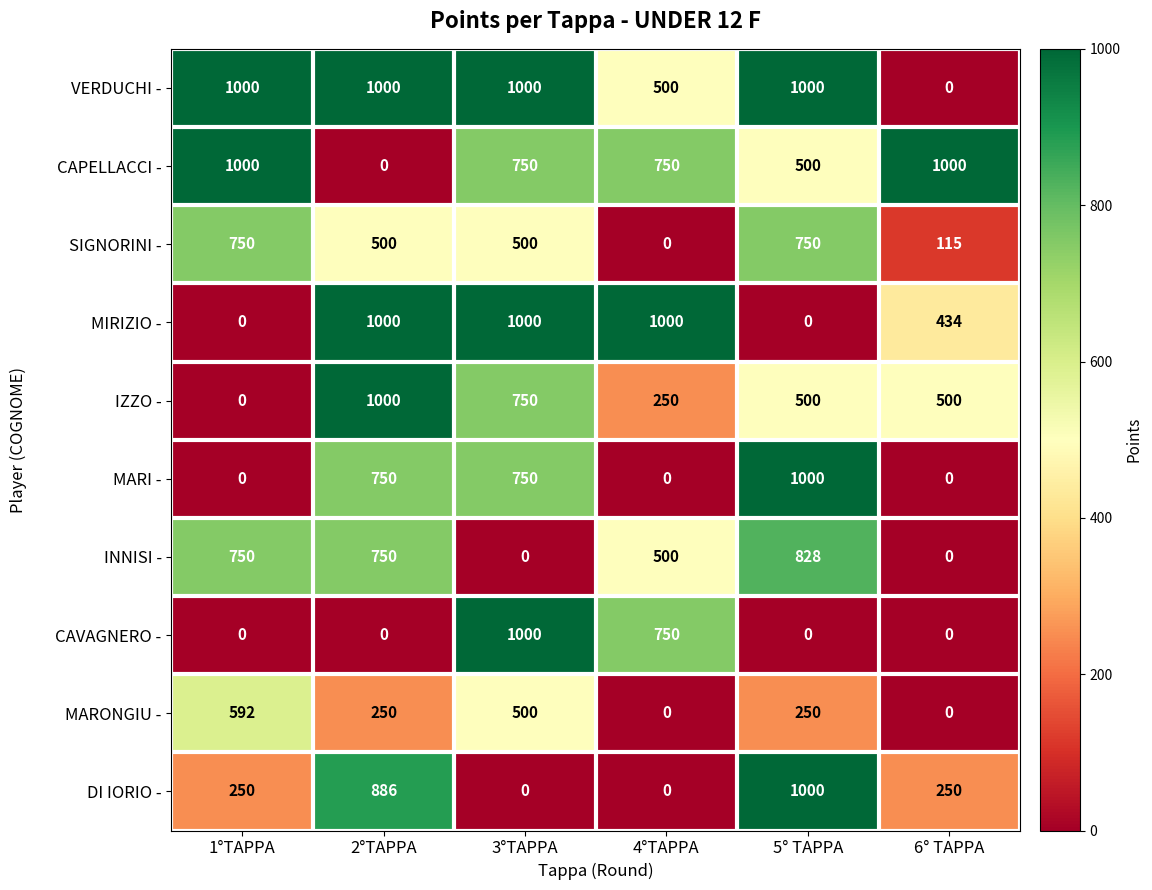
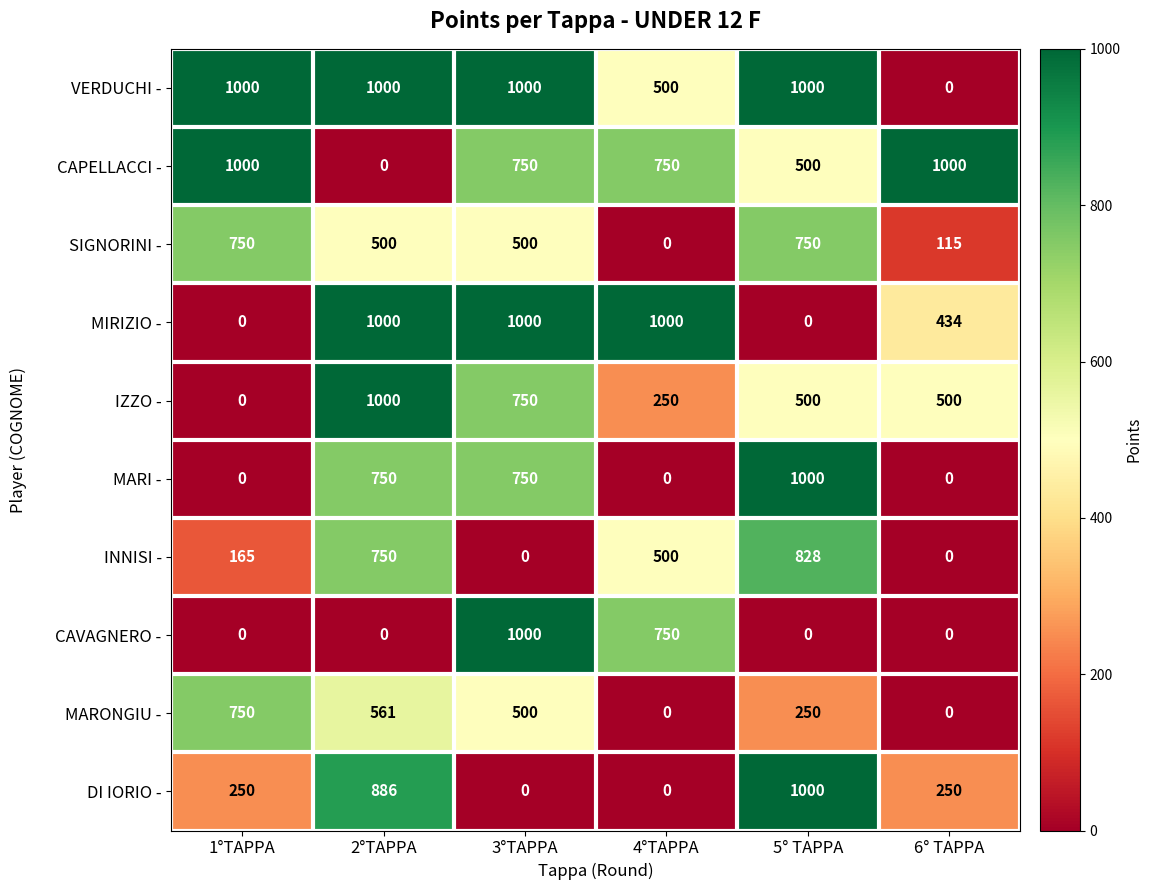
  {
    "VERDUCHI -": {
      "1°TAPPA": 1000,
      "2°TAPPA": 1000,
      "3°TAPPA": 1000,
      "4°TAPPA": 500,
      "5° TAPPA": 1000,
      "6° TAPPA": 0
    },
    "CAPELLACCI -": {
      "1°TAPPA": 1000,
      "2°TAPPA": 0,
      "3°TAPPA": 750,
      "4°TAPPA": 750,
      "5° TAPPA": 500,
      "6° TAPPA": 1000
    },
    "SIGNORINI -": {
      "1°TAPPA": 750,
      "2°TAPPA": 500,
      "3°TAPPA": 500,
      "4°TAPPA": 0,
      "5° TAPPA": 750,
      "6° TAPPA": 115
    },
    "MIRIZIO -": {
      "1°TAPPA": 0,
      "2°TAPPA": 1000,
      "3°TAPPA": 1000,
      "4°TAPPA": 1000,
      "5° TAPPA": 0,
      "6° TAPPA": 434
    },
    "IZZO -": {
      "1°TAPPA": 0,
      "2°TAPPA": 1000,
      "3°TAPPA": 750,
      "4°TAPPA": 250,
      "5° TAPPA": 500,
      "6° TAPPA": 500
    },
    "MARI -": {
      "1°TAPPA": 0,
      "2°TAPPA": 750,
      "3°TAPPA": 750,
      "4°TAPPA": 0,
      "5° TAPPA": 1000,
      "6° TAPPA": 0
    },
    "INNISI -": {
-     "1°TAPPA": 750,
+     "1°TAPPA": 165,
      "2°TAPPA": 750,
      "3°TAPPA": 0,
      "4°TAPPA": 500,
      "5° TAPPA": 828,
      "6° TAPPA": 0
    },
    "CAVAGNERO -": {
      "1°TAPPA": 0,
      "2°TAPPA": 0,
      "3°TAPPA": 1000,
      "4°TAPPA": 750,
      "5° TAPPA": 0,
      "6° TAPPA": 0
    },
    "MARONGIU -": {
-     "1°TAPPA": 592,
-     "2°TAPPA": 250,
+     "1°TAPPA": 750,
+     "2°TAPPA": 561,
      "3°TAPPA": 500,
      "4°TAPPA": 0,
      "5° TAPPA": 250,
      "6° TAPPA": 0
    },
    "DI IORIO -": {
      "1°TAPPA": 250,
      "2°TAPPA": 886,
      "3°TAPPA": 0,
      "4°TAPPA": 0,
      "5° TAPPA": 1000,
      "6° TAPPA": 250
    }
  }
